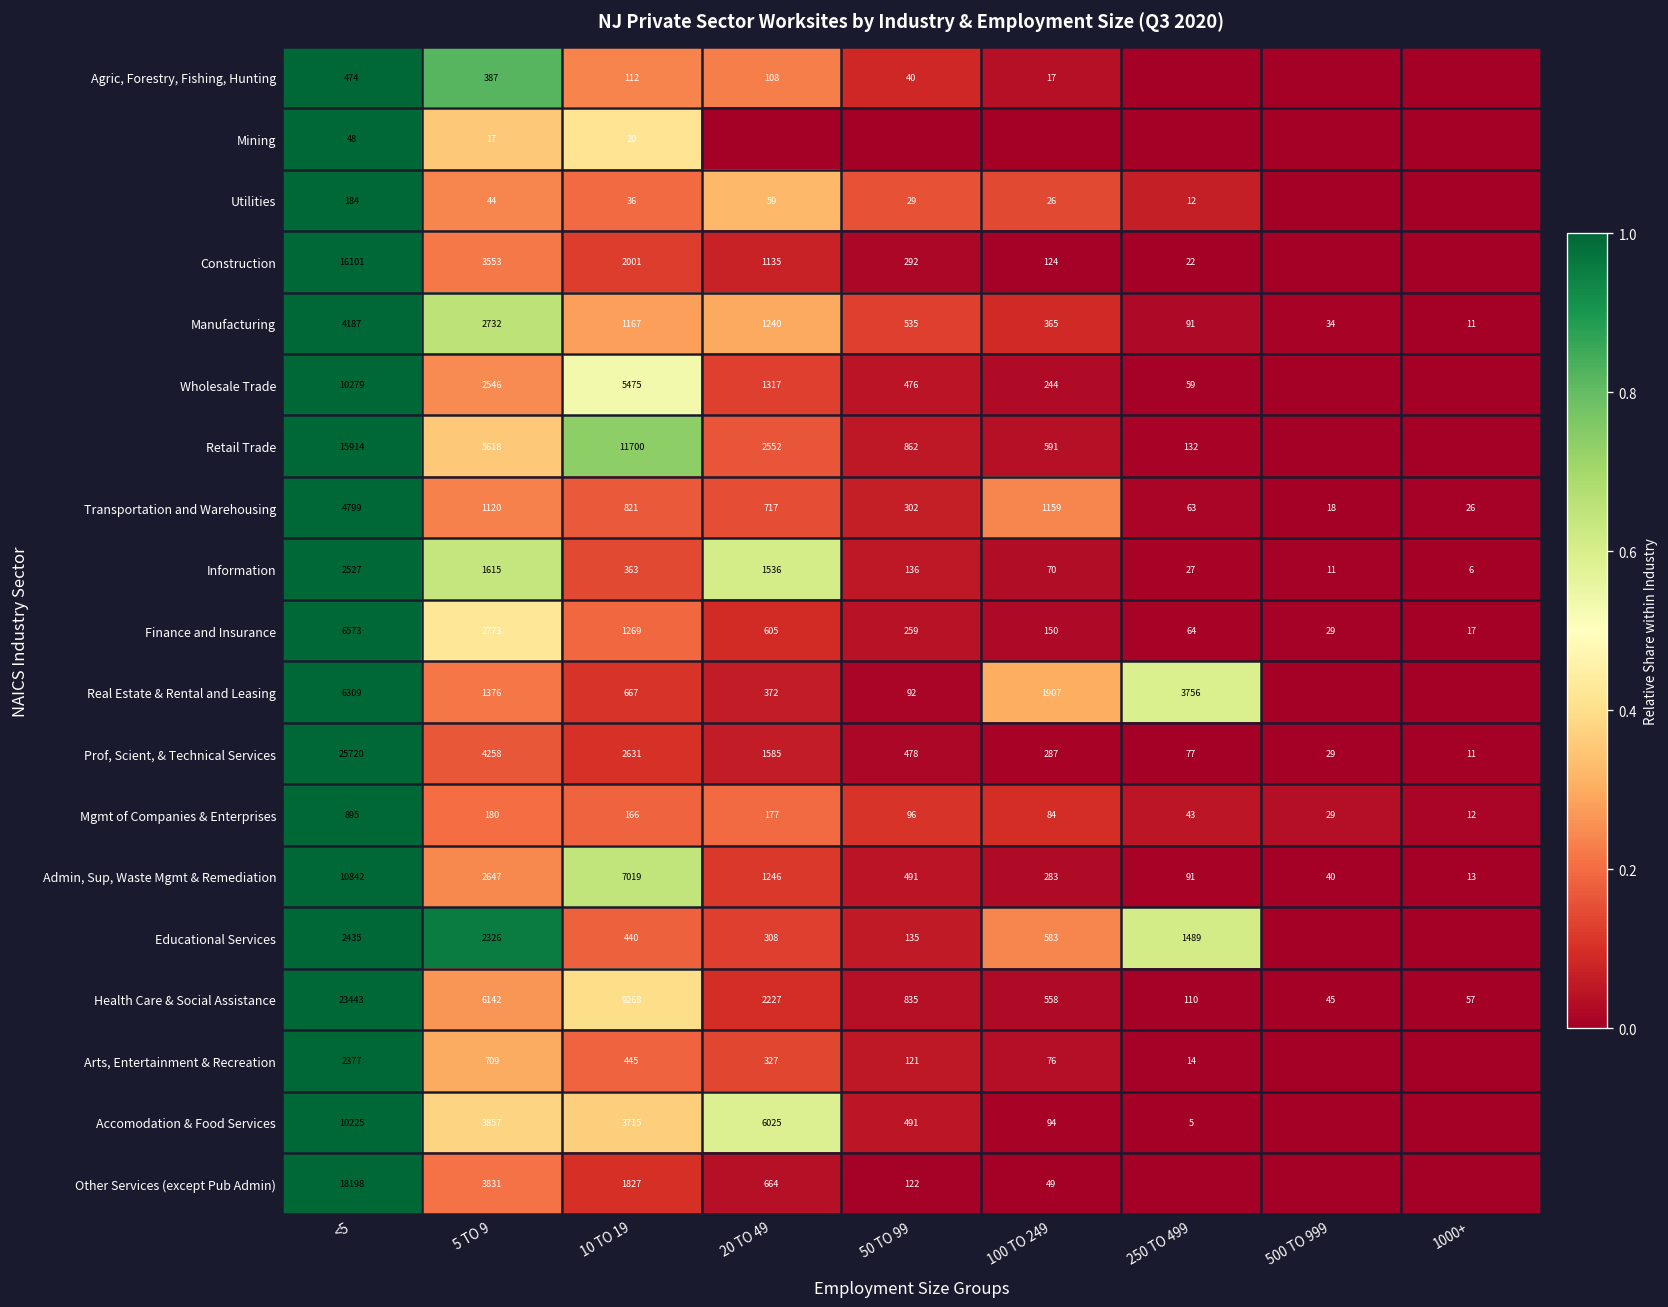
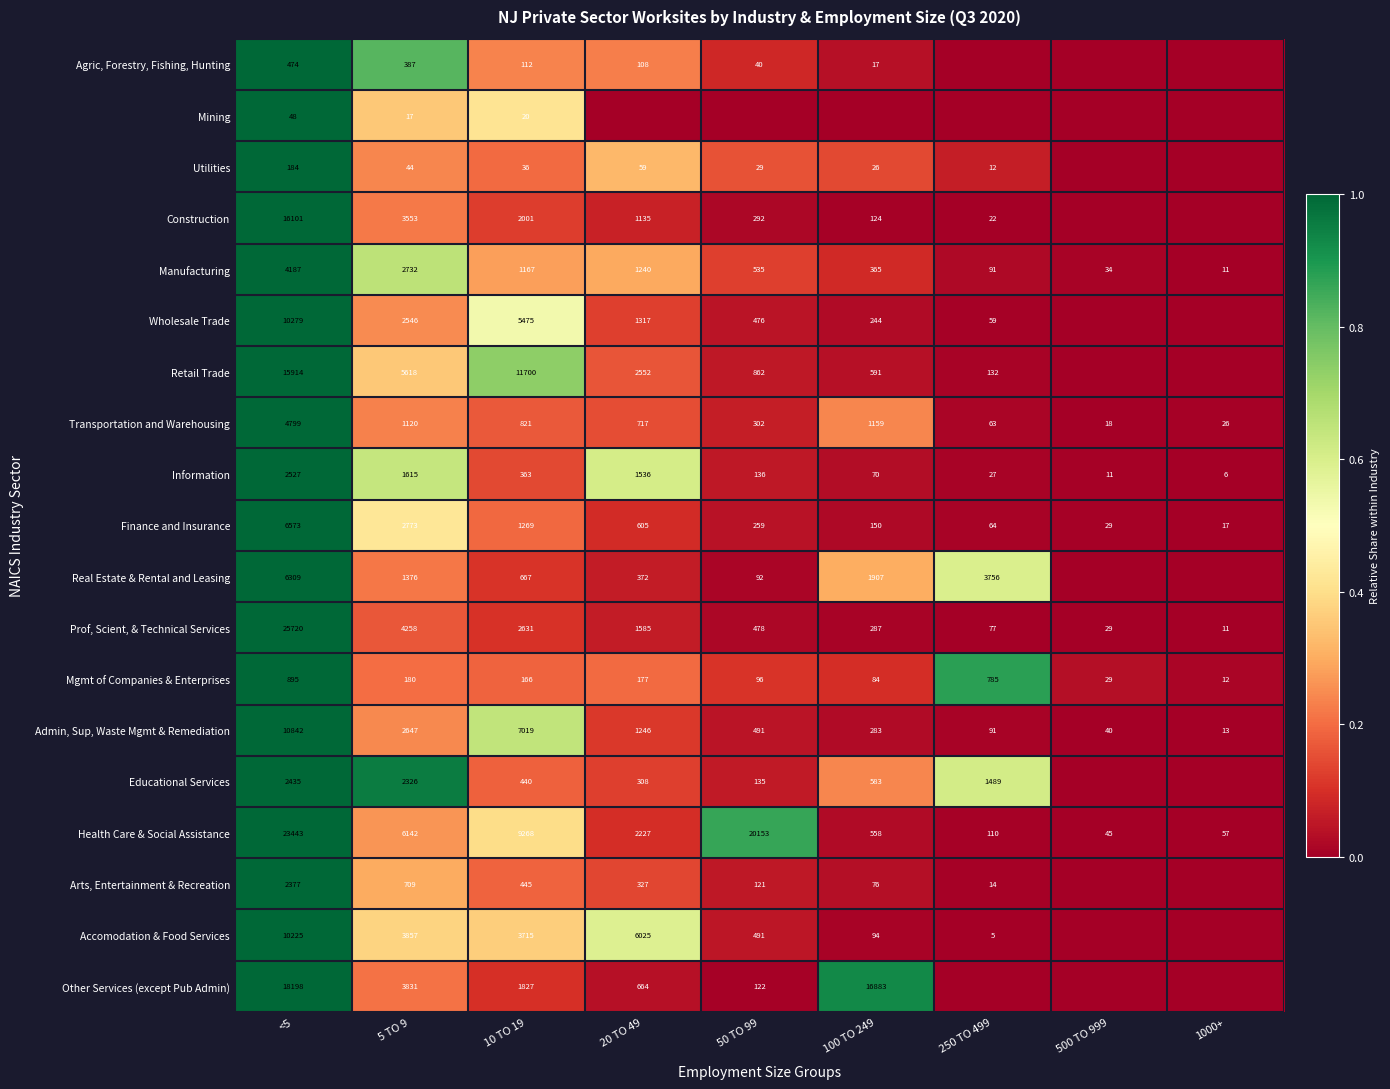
  {
    "Agric, Forestry, Fishing, Hunting": {
      "<5": 474,
      "5 TO 9": 387,
      "10 TO 19": 112,
      "20 TO 49": 108,
      "50 TO 99": 40,
      "100 TO 249": 17
    },
    "Mining": {
      "<5": 48,
      "5 TO 9": 17,
      "10 TO 19": 20
    },
    "Utilities": {
      "<5": 184,
      "5 TO 9": 44,
      "10 TO 19": 36,
      "20 TO 49": 59,
      "50 TO 99": 29,
      "100 TO 249": 26,
      "250 TO 499": 12
    },
    "Construction": {
      "<5": 16101,
      "5 TO 9": 3553,
      "10 TO 19": 2001,
      "20 TO 49": 1135,
      "50 TO 99": 292,
      "100 TO 249": 124,
      "250 TO 499": 22
    },
    "Manufacturing": {
      "<5": 4187,
      "5 TO 9": 2732,
      "10 TO 19": 1167,
      "20 TO 49": 1240,
      "50 TO 99": 535,
      "100 TO 249": 365,
      "250 TO 499": 91,
      "500 TO 999": 34,
      "1000+": 11
    },
    "Wholesale Trade": {
      "<5": 10279,
      "5 TO 9": 2546,
      "10 TO 19": 5475,
      "20 TO 49": 1317,
      "50 TO 99": 476,
      "100 TO 249": 244,
      "250 TO 499": 59
    },
    "Retail Trade": {
      "<5": 15914,
      "5 TO 9": 5618,
      "10 TO 19": 11700,
      "20 TO 49": 2552,
      "50 TO 99": 862,
      "100 TO 249": 591,
      "250 TO 499": 132
    },
    "Transportation and Warehousing": {
      "<5": 4799,
      "5 TO 9": 1120,
      "10 TO 19": 821,
      "20 TO 49": 717,
      "50 TO 99": 302,
      "100 TO 249": 1159,
      "250 TO 499": 63,
      "500 TO 999": 18,
      "1000+": 26
    },
    "Information": {
      "<5": 2527,
      "5 TO 9": 1615,
      "10 TO 19": 363,
      "20 TO 49": 1536,
      "50 TO 99": 136,
      "100 TO 249": 70,
      "250 TO 499": 27,
      "500 TO 999": 11,
      "1000+": 6
    },
    "Finance and Insurance": {
      "<5": 6573,
      "5 TO 9": 2773,
      "10 TO 19": 1269,
      "20 TO 49": 605,
      "50 TO 99": 259,
      "100 TO 249": 150,
      "250 TO 499": 64,
      "500 TO 999": 29,
      "1000+": 17
    },
    "Real Estate & Rental and Leasing": {
      "<5": 6309,
      "5 TO 9": 1376,
      "10 TO 19": 667,
      "20 TO 49": 372,
      "50 TO 99": 92,
      "100 TO 249": 1907,
      "250 TO 499": 3756
    },
    "Prof, Scient, & Technical Services": {
      "<5": 25720,
      "5 TO 9": 4258,
      "10 TO 19": 2631,
      "20 TO 49": 1585,
      "50 TO 99": 478,
      "100 TO 249": 287,
      "250 TO 499": 77,
      "500 TO 999": 29,
      "1000+": 11
    },
    "Mgmt of Companies & Enterprises": {
      "<5": 895,
      "5 TO 9": 180,
      "10 TO 19": 166,
      "20 TO 49": 177,
      "50 TO 99": 96,
      "100 TO 249": 84,
-     "250 TO 499": 43,
+     "250 TO 499": 785,
      "500 TO 999": 29,
      "1000+": 12
    },
    "Admin, Sup, Waste Mgmt & Remediation": {
      "<5": 10842,
      "5 TO 9": 2647,
      "10 TO 19": 7019,
      "20 TO 49": 1246,
      "50 TO 99": 491,
      "100 TO 249": 283,
      "250 TO 499": 91,
      "500 TO 999": 40,
      "1000+": 13
    },
    "Educational Services": {
      "<5": 2435,
      "5 TO 9": 2326,
      "10 TO 19": 440,
      "20 TO 49": 308,
      "50 TO 99": 135,
      "100 TO 249": 583,
      "250 TO 499": 1489
    },
    "Health Care & Social Assistance": {
      "<5": 23443,
      "5 TO 9": 6142,
      "10 TO 19": 9268,
      "20 TO 49": 2227,
-     "50 TO 99": 835,
+     "50 TO 99": 20153,
      "100 TO 249": 558,
      "250 TO 499": 110,
      "500 TO 999": 45,
      "1000+": 57
    },
    "Arts, Entertainment & Recreation": {
      "<5": 2377,
      "5 TO 9": 709,
      "10 TO 19": 445,
      "20 TO 49": 327,
      "50 TO 99": 121,
      "100 TO 249": 76,
      "250 TO 499": 14
    },
    "Accomodation & Food Services": {
      "<5": 10225,
      "5 TO 9": 3857,
      "10 TO 19": 3715,
      "20 TO 49": 6025,
      "50 TO 99": 491,
      "100 TO 249": 94,
      "250 TO 499": 5
    },
    "Other Services (except Pub Admin)": {
      "<5": 18198,
      "5 TO 9": 3831,
      "10 TO 19": 1827,
      "20 TO 49": 664,
      "50 TO 99": 122,
-     "100 TO 249": 49
+     "100 TO 249": 16883
    }
  }
